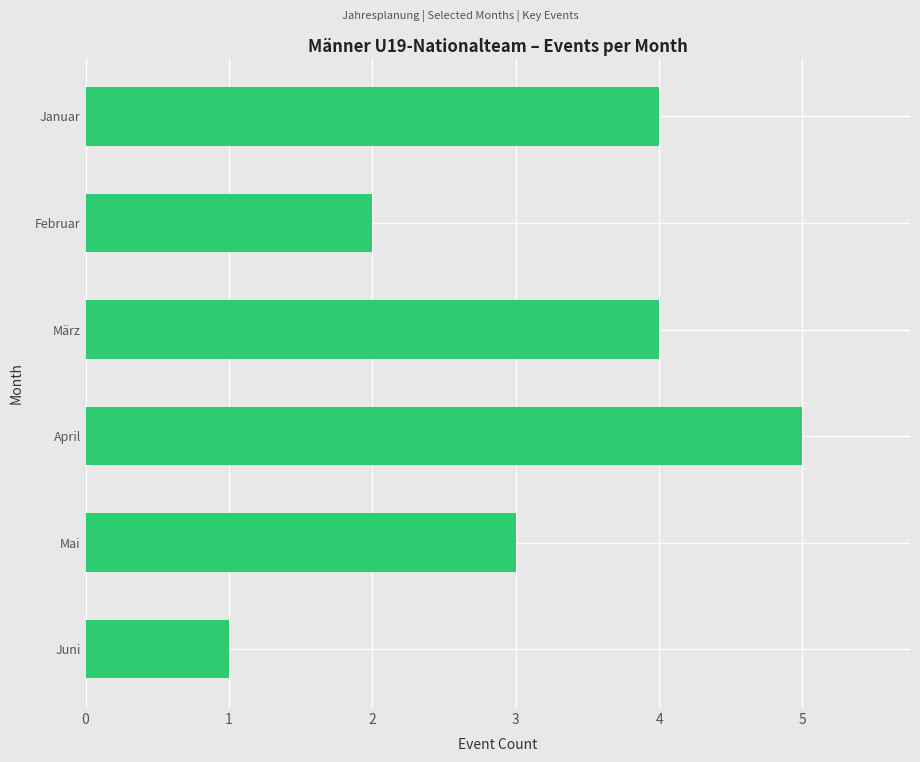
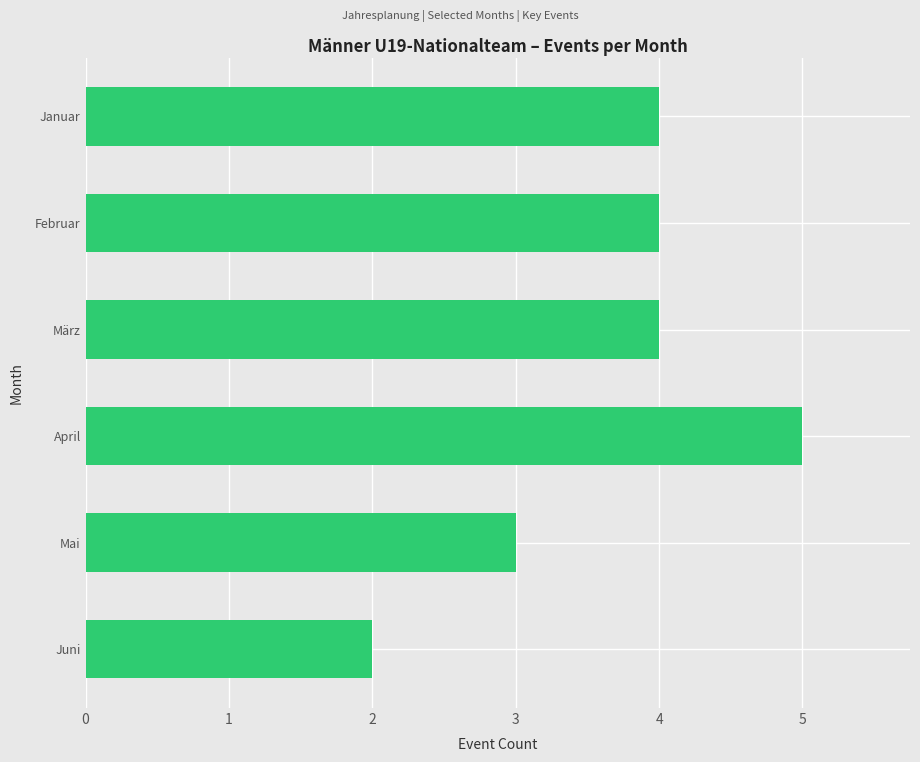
  {
    "Januar": 4,
-   "Februar": 2,
+   "Februar": 4,
    "März": 4,
    "April": 5,
    "Mai": 3,
-   "Juni": 1
+   "Juni": 2
  }
